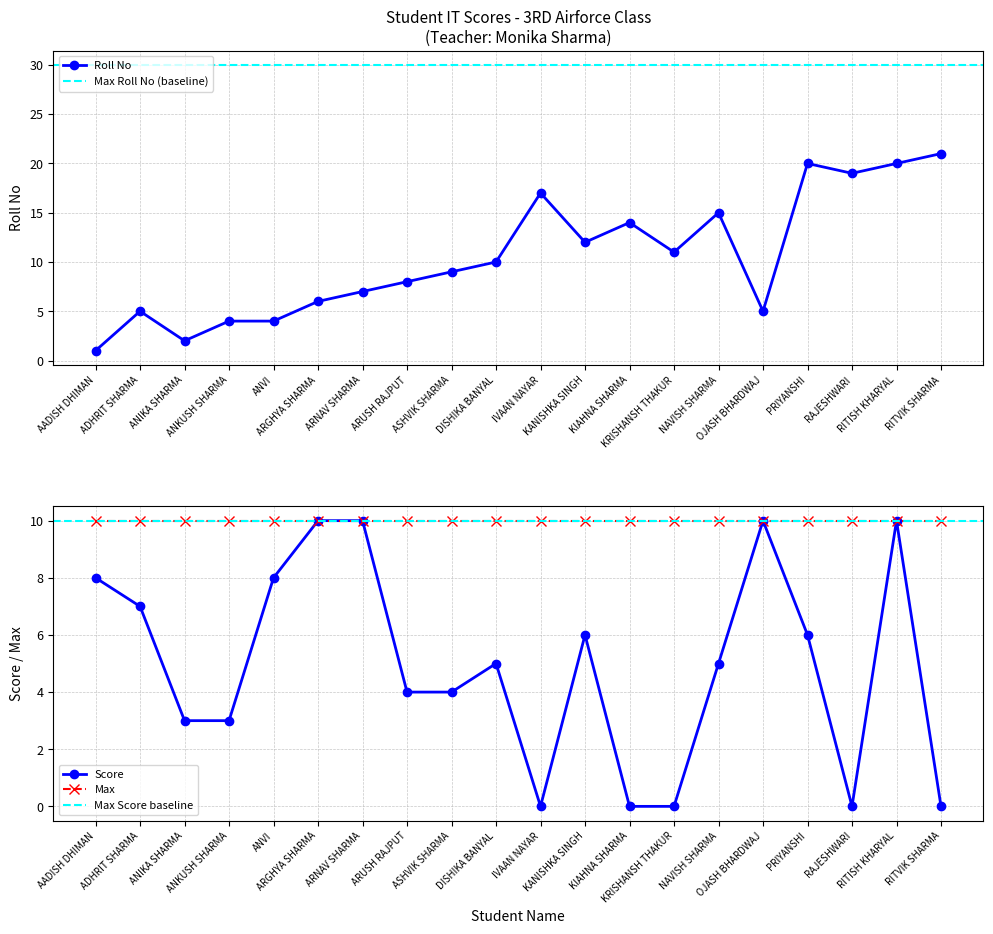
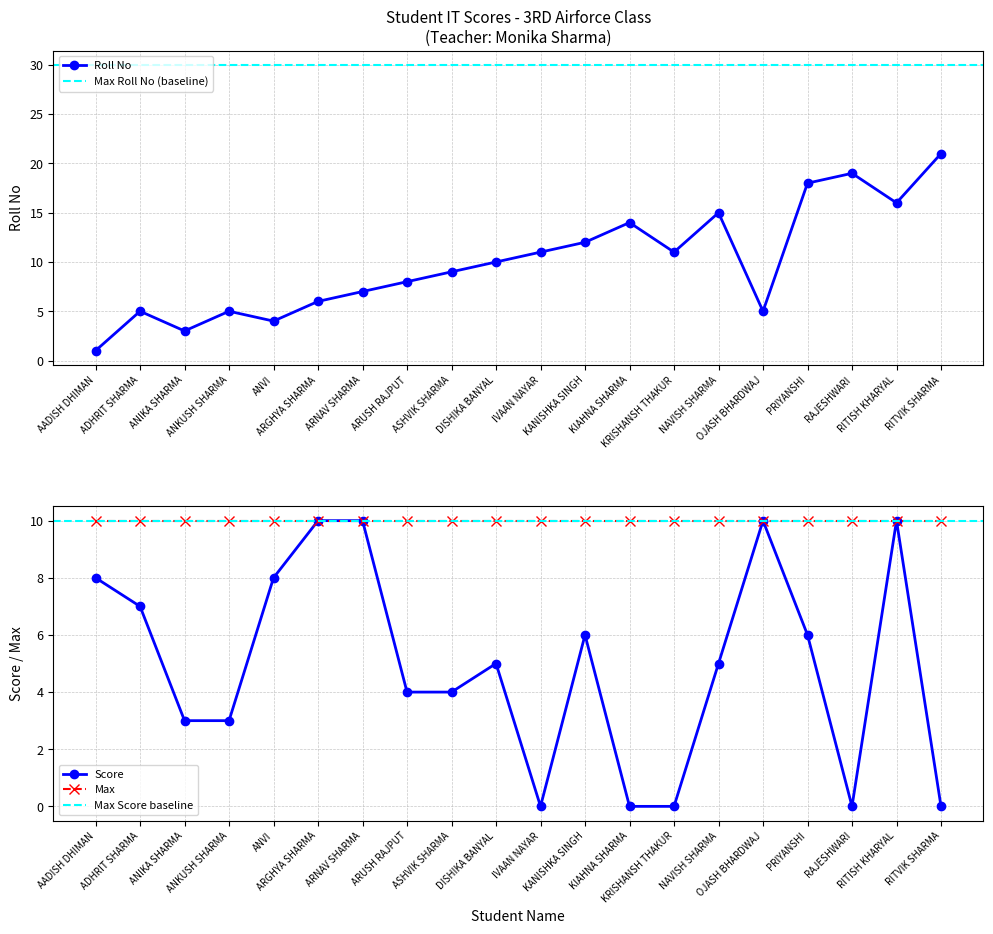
  {
    "Student IT Scores - 3RD Airforce Class (Teacher: Monika Sharma)": {
      "AADISH DHIMAN": 1,
      "ADHRIT SHARMA": 5,
-     "ANIKA SHARMA": 2,
-     "ANKUSH SHARMA": 4,
+     "ANIKA SHARMA": 3,
+     "ANKUSH SHARMA": 5,
      "ANVI": 4,
      "ARGHYA SHARMA": 6,
      "ARNAV SHARMA": 7,
      "ARUSH RAJPUT": 8,
      "ASHVIK SHARMA": 9,
      "DISHIKA BANYAL": 10,
-     "IVAAN NAYAR": 17,
+     "IVAAN NAYAR": 11,
      "KANISHKA SINGH": 12,
      "KIAHNA SHARMA": 14,
      "KRISHANSH THAKUR": 11,
      "NAVISH SHARMA": 15,
      "OJASH BHARDWAJ": 5,
-     "PRIYANSHI": 20,
+     "PRIYANSHI": 18,
      "RAJESHWARI": 19,
-     "RITISH KHARYAL": 20,
+     "RITISH KHARYAL": 16,
      "RITVIK SHARMA": 21
    }
  }
